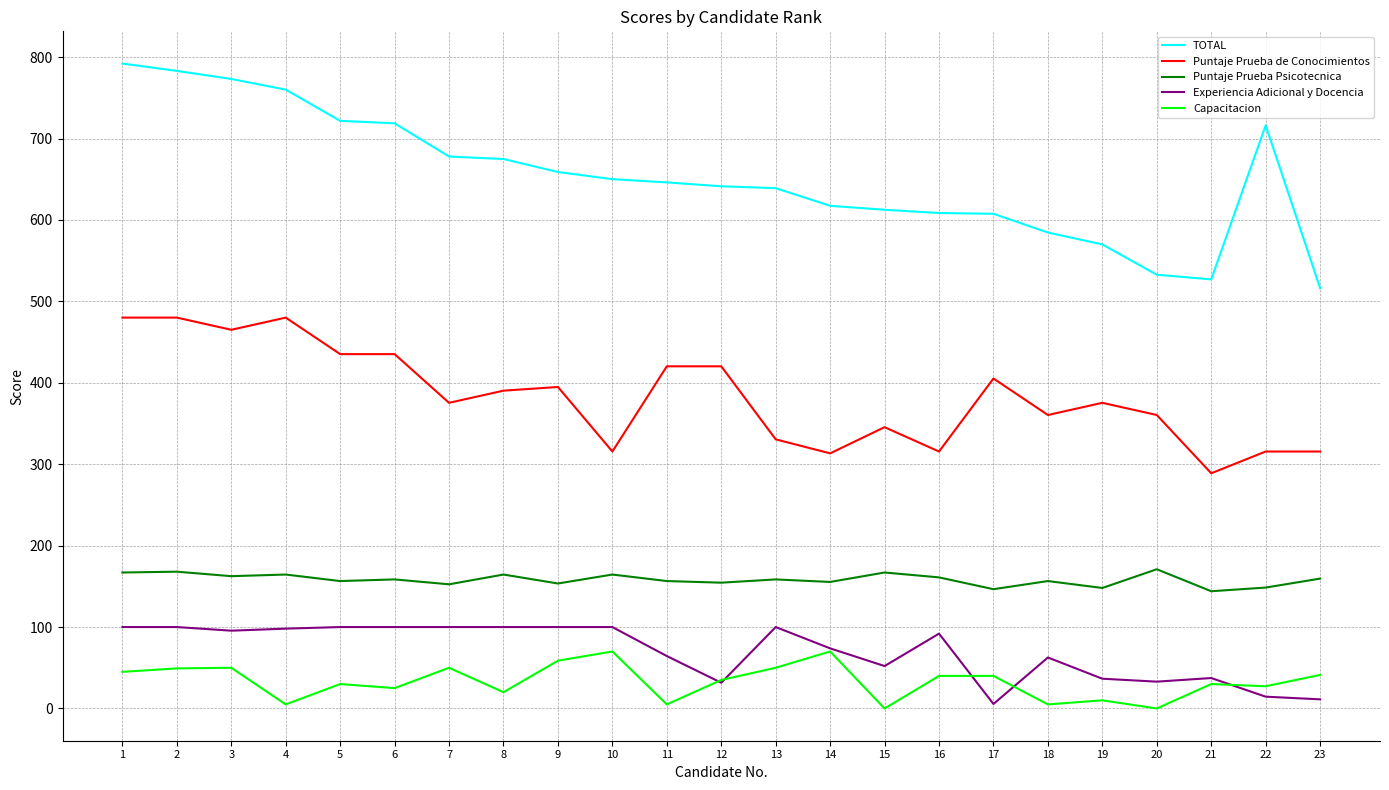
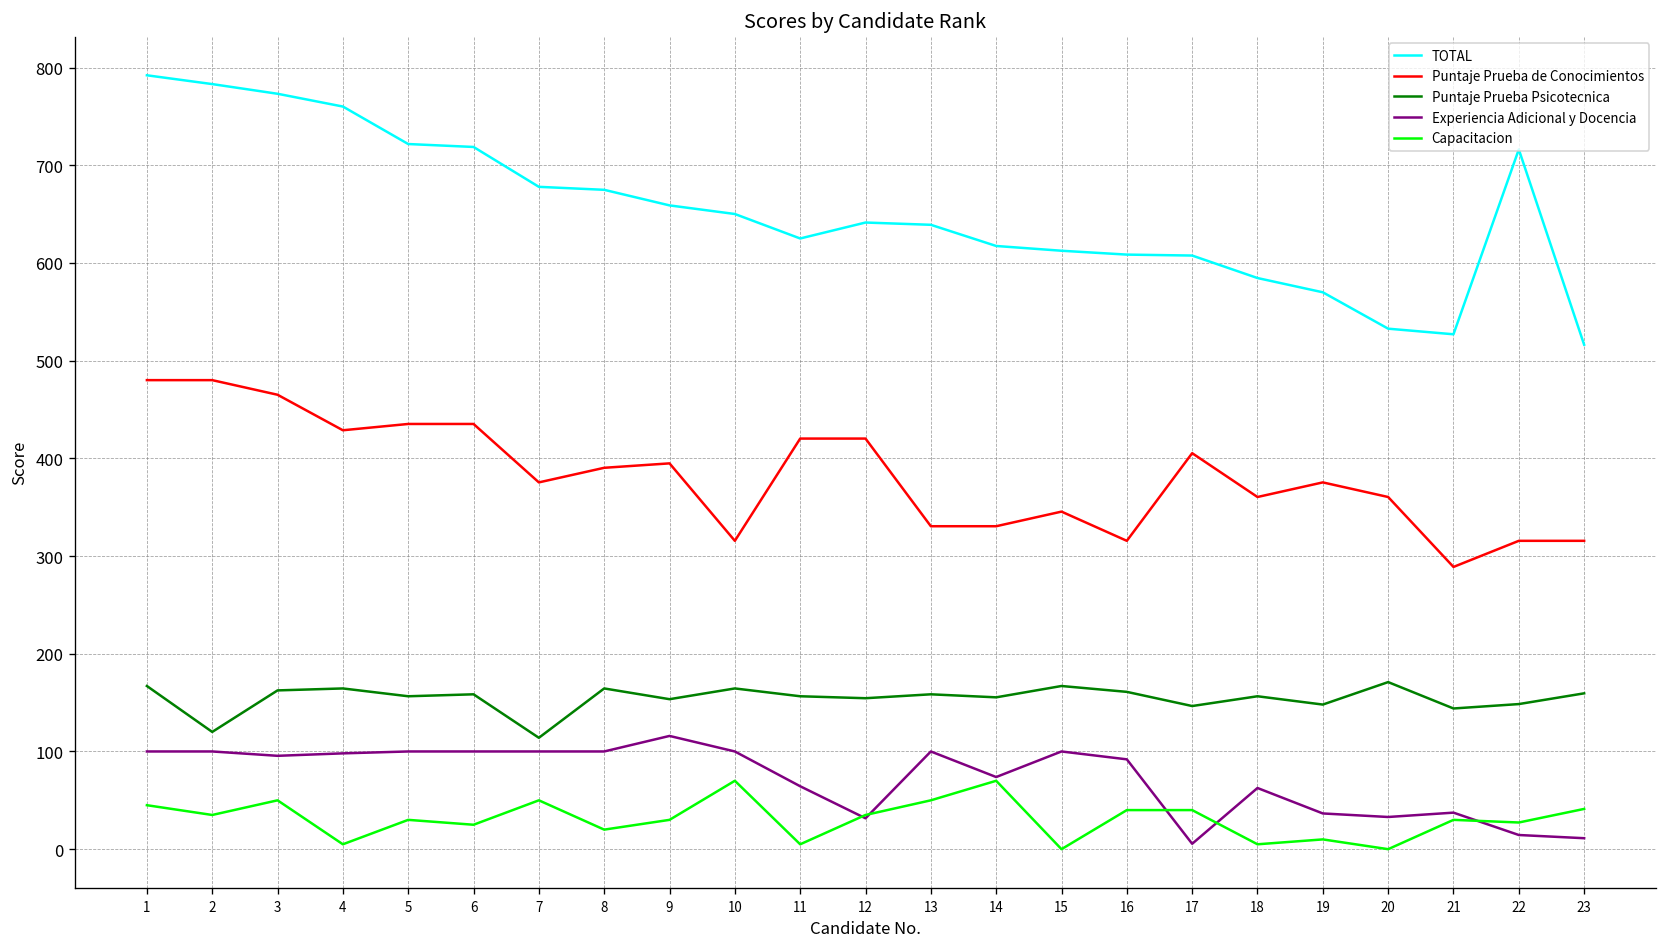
  {
    "TOTAL": {
      "1": 790,
      "2": 780,
      "3": 770,
      "4": 760,
      "5": 720,
      "6": 720,
      "7": 680,
      "8": 670,
      "9": 660,
      "10": 650,
-     "11": 650,
+     "11": 630,
      "12": 640,
      "13": 640,
      "14": 620,
      "15": 610,
      "16": 610,
      "17": 610,
      "18": 580,
      "19": 570,
      "20": 530,
      "21": 530,
      "22": 720,
      "23": 520
    },
    "Puntaje Prueba de Conocimientos": {
      "1": 480,
      "2": 480,
      "3": 470,
-     "4": 480,
+     "4": 430,
      "5": 440,
      "6": 440,
      "7": 380,
      "8": 390,
      "9": 390,
      "10": 320,
      "11": 420,
      "12": 420,
      "13": 330,
-     "14": 310,
+     "14": 330,
      "15": 350,
      "16": 320,
      "17": 410,
      "18": 360,
      "19": 380,
      "20": 360,
      "21": 290,
      "22": 320,
      "23": 320
    },
    "Puntaje Prueba Psicotecnica": {
      "1": 170,
-     "2": 170,
+     "2": 120,
      "3": 160,
      "4": 160,
      "5": 160,
      "6": 160,
-     "7": 150,
+     "7": 110,
      "8": 160,
      "9": 150,
      "10": 160,
      "11": 160,
      "12": 150,
      "13": 160,
      "14": 160,
      "15": 170,
      "16": 160,
      "17": 150,
      "18": 160,
      "19": 150,
      "20": 170,
      "21": 140,
      "22": 150,
      "23": 160
    },
    "Experiencia Adicional y Docencia": {
      "1": 100,
      "2": 100,
      "3": 100,
      "4": 100,
      "5": 100,
      "6": 100,
      "7": 100,
      "8": 100,
-     "9": 100,
+     "9": 120,
      "10": 100,
      "11": 60,
      "12": 30,
      "13": 100,
      "14": 70,
-     "15": 50,
+     "15": 100,
      "16": 90,
      "17": 10,
      "18": 60,
      "19": 40,
      "20": 30,
      "21": 40,
      "22": 10,
      "23": 10
    },
    "Capacitacion": {
      "1": 50,
-     "2": 50,
+     "2": 40,
      "3": 50,
      "4": 10,
      "5": 30,
      "6": 30,
      "7": 50,
      "8": 20,
-     "9": 60,
+     "9": 30,
      "10": 70,
      "11": 10,
      "12": 40,
      "13": 50,
      "14": 70,
      "15": 0,
      "16": 40,
      "17": 40,
      "18": 10,
      "19": 10,
      "20": 0,
      "21": 30,
      "22": 30,
      "23": 40
    }
  }
